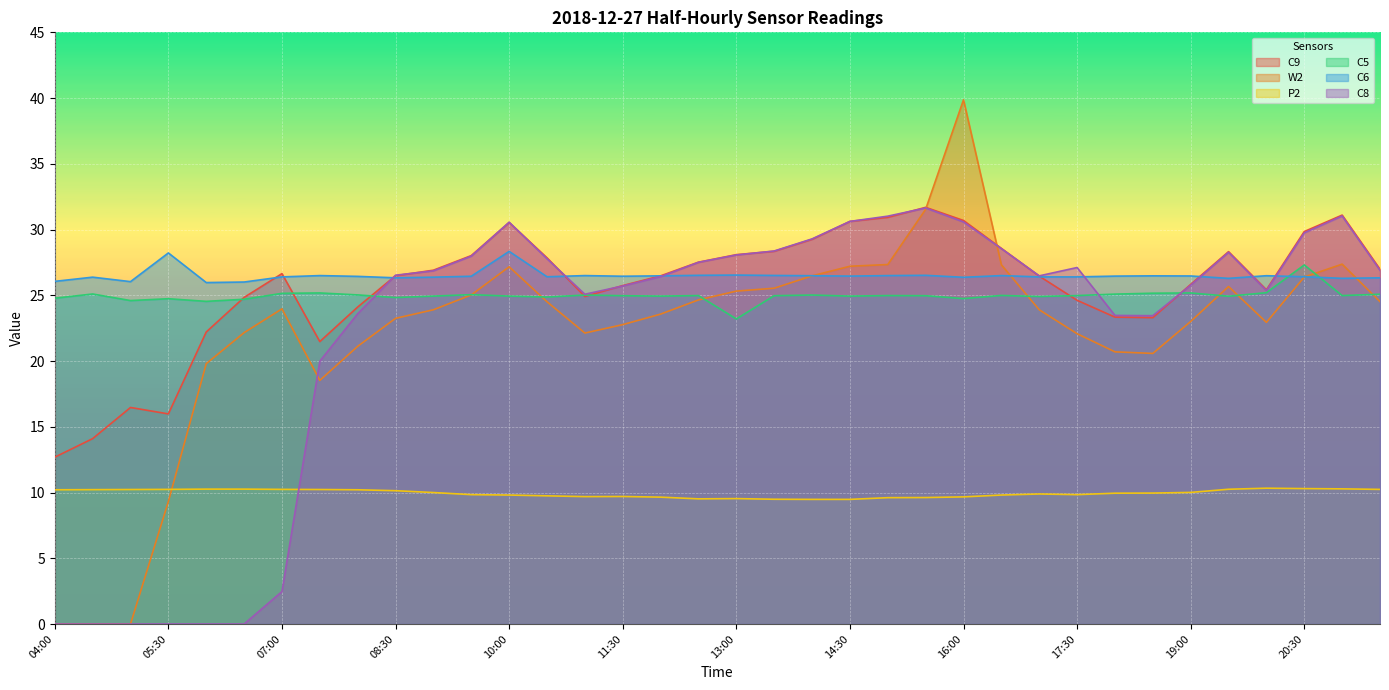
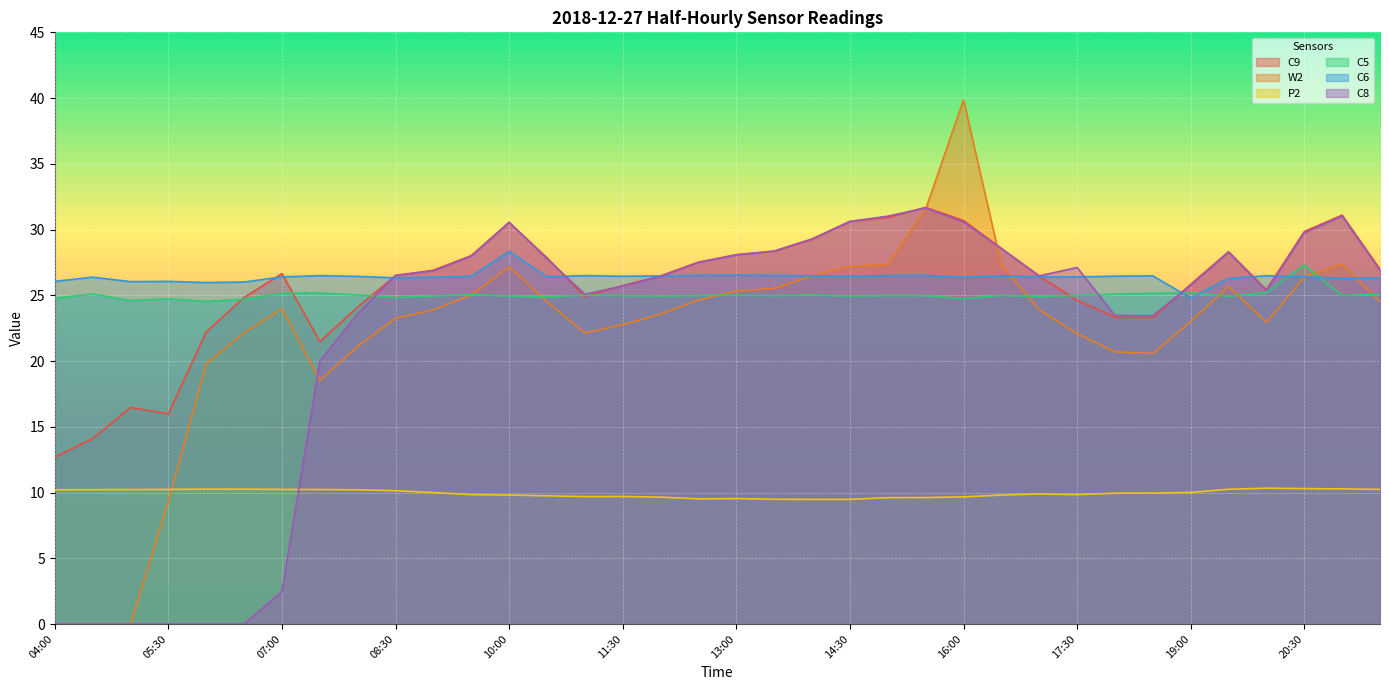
  {
    "C5": {
      "04:00": 24.8,
      "05:30": 24.7,
      "07:00": 25.1,
      "08:30": 24.8,
      "10:00": 24.9,
      "11:30": 25.0,
-     "13:00": 23.2,
+     "13:00": 25.0,
      "14:30": 24.9,
      "16:00": 24.8,
      "17:30": 25.0,
      "19:00": 25.2,
      "20:30": 27.3
    },
    "C6": {
      "04:00": 26.1,
-     "05:30": 28.2,
+     "05:30": 26.1,
      "07:00": 26.4,
      "10:00": 28.3,
      "11:30": 26.5,
      "13:00": 26.5,
      "14:30": 26.5,
      "16:00": 26.4,
      "17:30": 26.4,
-     "19:00": 26.5
+     "19:00": 24.8
    },
    "C8": {
      "05:30": 0.0,
      "07:00": 2.5,
      "17:30": 27.1
    }
  }
